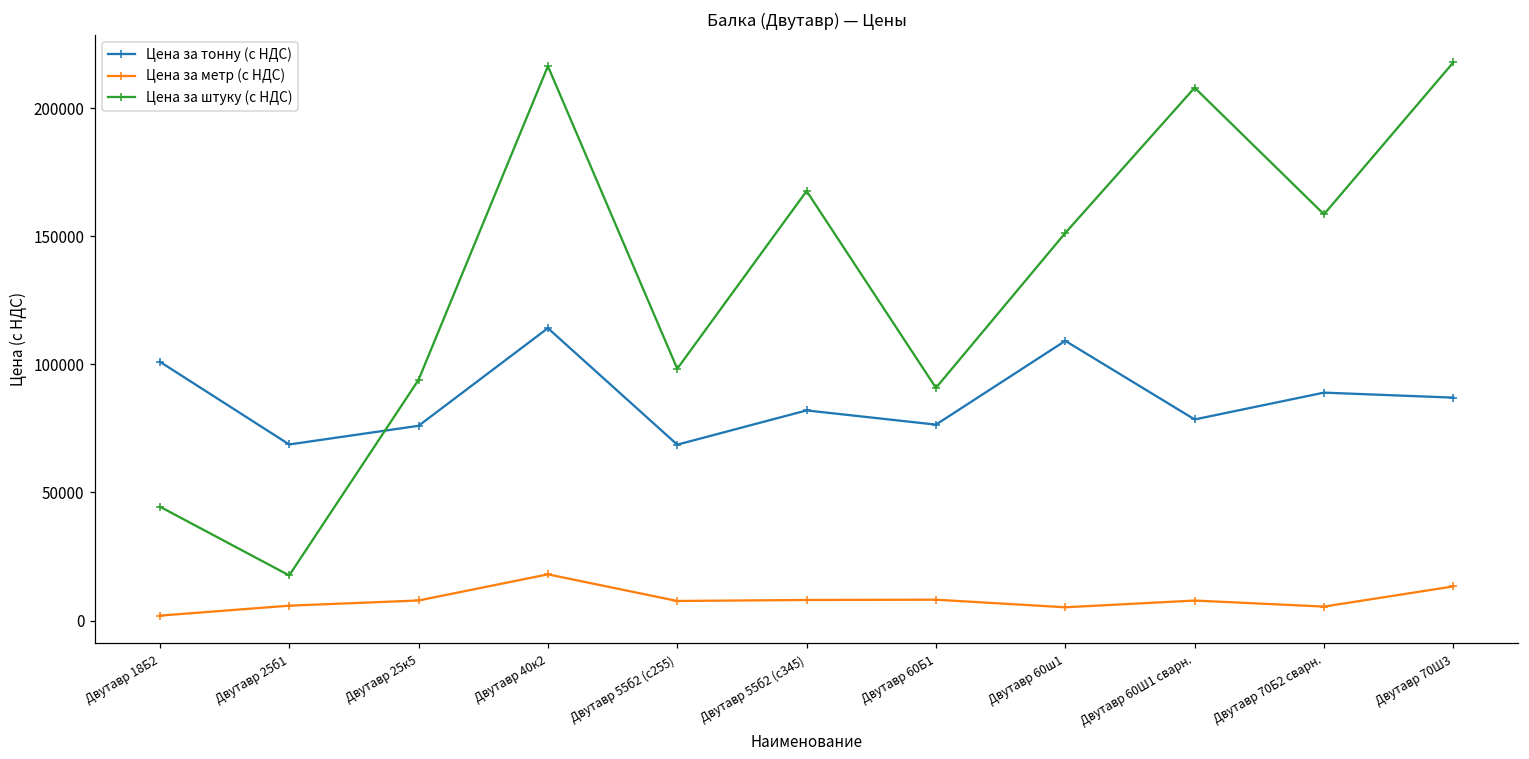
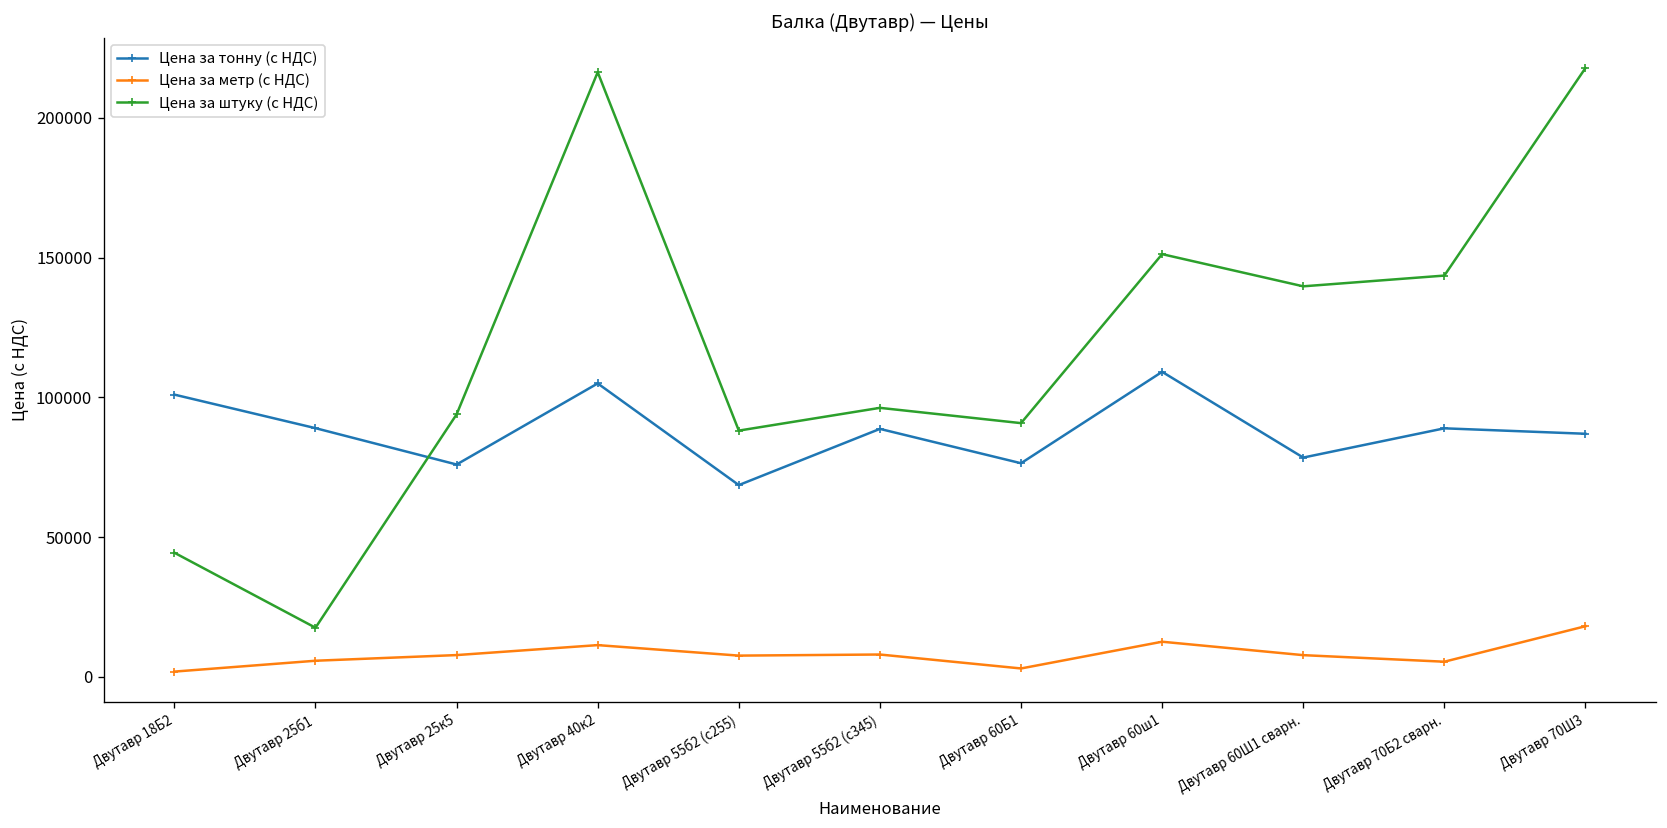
  {
    "Цена за тонну (с НДС)": {
      "Двутавр 18Б2": 101000,
-     "Двутавр 25б1": 69000,
+     "Двутавр 25б1": 89000,
      "Двутавр 25к5": 76000,
-     "Двутавр 40к2": 114000,
+     "Двутавр 40к2": 105000,
      "Двутавр 55б2 (с255)": 69000,
-     "Двутавр 55б2 (с345)": 82000,
+     "Двутавр 55б2 (с345)": 89000,
      "Двутавр 60Б1": 76000,
      "Двутавр 60ш1": 109000,
      "Двутавр 60Ш1 сварн.": 78000,
      "Двутавр 70Б2 сварн.": 89000,
      "Двутавр 70Ш3": 87000
    },
    "Цена за метр (с НДС)": {
      "Двутавр 18Б2": 2000,
      "Двутавр 25б1": 6000,
      "Двутавр 25к5": 8000,
-     "Двутавр 40к2": 18000,
+     "Двутавр 40к2": 11000,
      "Двутавр 55б2 (с255)": 8000,
      "Двутавр 55б2 (с345)": 8000,
-     "Двутавр 60Б1": 8000,
-     "Двутавр 60ш1": 5000,
+     "Двутавр 60Б1": 3000,
+     "Двутавр 60ш1": 13000,
      "Двутавр 60Ш1 сварн.": 8000,
      "Двутавр 70Б2 сварн.": 5000,
-     "Двутавр 70Ш3": 13000
+     "Двутавр 70Ш3": 18000
    },
    "Цена за штуку (с НДС)": {
      "Двутавр 18Б2": 44000,
      "Двутавр 25б1": 18000,
      "Двутавр 25к5": 94000,
      "Двутавр 40к2": 216000,
-     "Двутавр 55б2 (с255)": 98000,
-     "Двутавр 55б2 (с345)": 168000,
+     "Двутавр 55б2 (с255)": 88000,
+     "Двутавр 55б2 (с345)": 96000,
      "Двутавр 60Б1": 91000,
      "Двутавр 60ш1": 151000,
-     "Двутавр 60Ш1 сварн.": 208000,
-     "Двутавр 70Б2 сварн.": 159000,
+     "Двутавр 60Ш1 сварн.": 140000,
+     "Двутавр 70Б2 сварн.": 144000,
      "Двутавр 70Ш3": 218000
    }
  }
